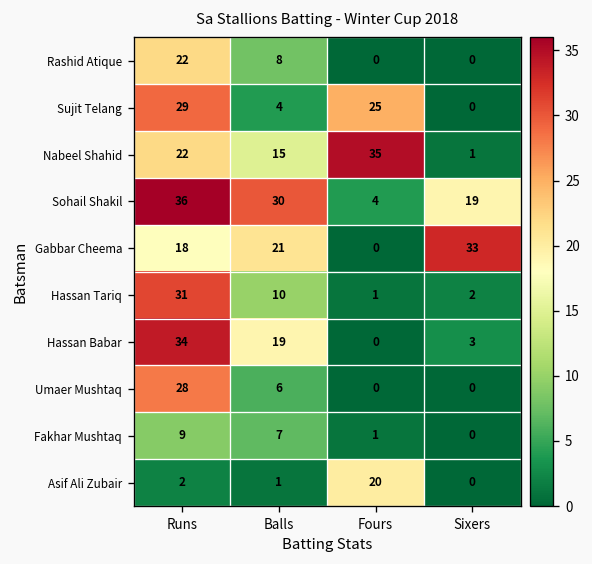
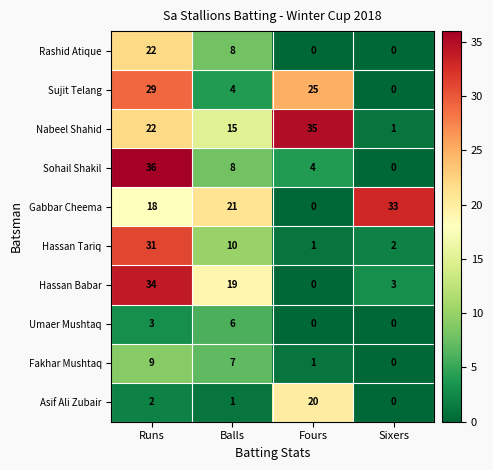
  {
    "Rashid Atique": {
      "Runs": 22,
      "Balls": 8,
      "Fours": 0,
      "Sixers": 0
    },
    "Sujit Telang": {
      "Runs": 29,
      "Balls": 4,
      "Fours": 25,
      "Sixers": 0
    },
    "Nabeel Shahid": {
      "Runs": 22,
      "Balls": 15,
      "Fours": 35,
      "Sixers": 1
    },
    "Sohail Shakil": {
      "Runs": 36,
-     "Balls": 30,
+     "Balls": 8,
      "Fours": 4,
-     "Sixers": 19
+     "Sixers": 0
    },
    "Gabbar Cheema": {
      "Runs": 18,
      "Balls": 21,
      "Fours": 0,
      "Sixers": 33
    },
    "Hassan Tariq": {
      "Runs": 31,
      "Balls": 10,
      "Fours": 1,
      "Sixers": 2
    },
    "Hassan Babar": {
      "Runs": 34,
      "Balls": 19,
      "Fours": 0,
      "Sixers": 3
    },
    "Umaer Mushtaq": {
-     "Runs": 28,
+     "Runs": 3,
      "Balls": 6,
      "Fours": 0,
      "Sixers": 0
    },
    "Fakhar Mushtaq": {
      "Runs": 9,
      "Balls": 7,
      "Fours": 1,
      "Sixers": 0
    },
    "Asif Ali Zubair": {
      "Runs": 2,
      "Balls": 1,
      "Fours": 20,
      "Sixers": 0
    }
  }
